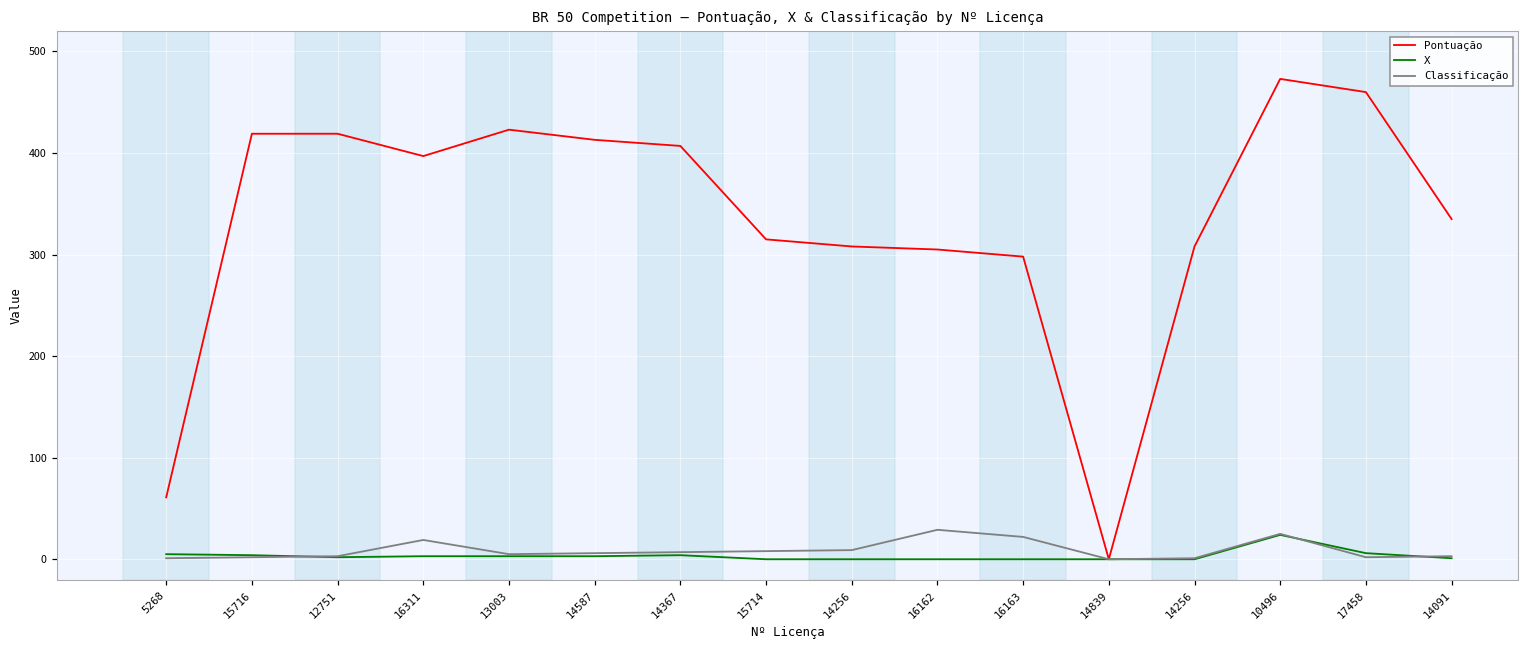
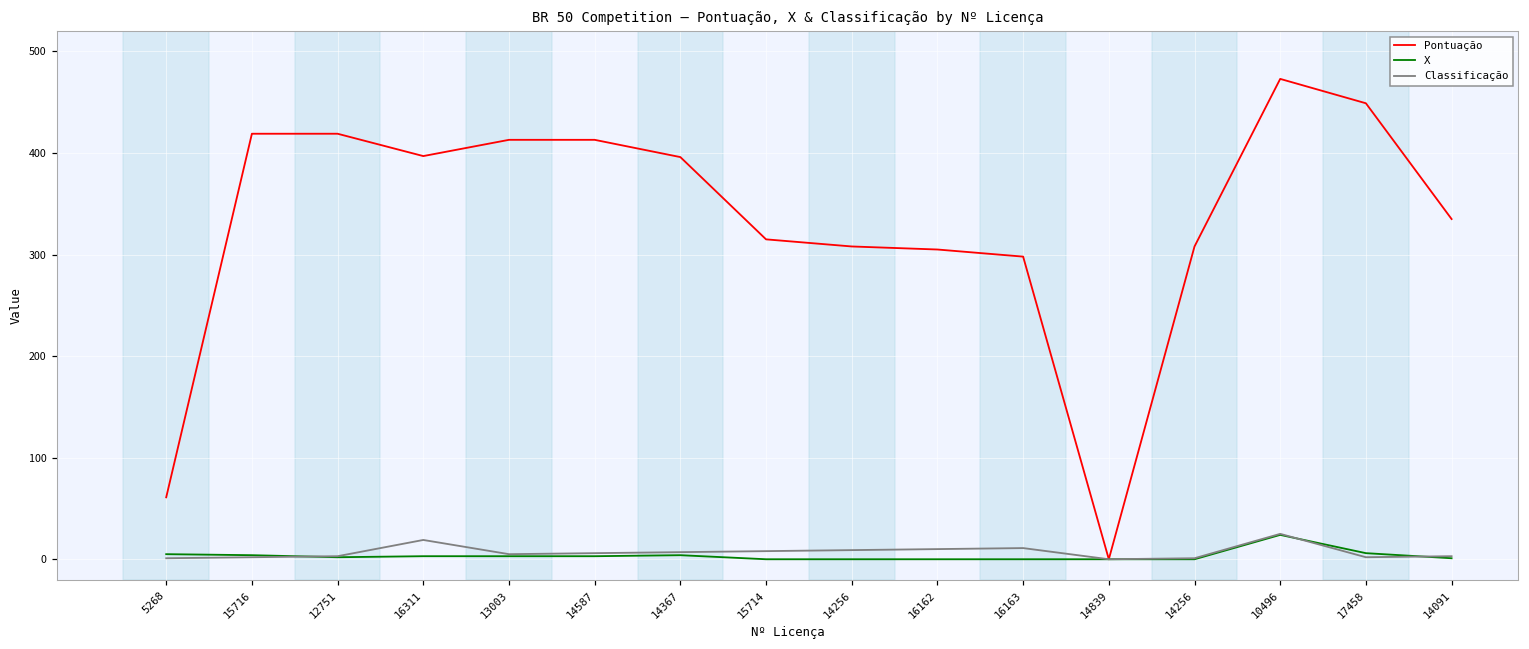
  {
    "Pontuação": {
      "5268": 60,
      "15716": 420,
      "12751": 420,
      "16311": 400,
-     "13003": 420,
+     "13003": 410,
      "14587": 410,
-     "14367": 410,
+     "14367": 400,
      "15714": 320,
      "16162": 310,
      "16163": 300,
      "10496": 470,
-     "17458": 460,
+     "17458": 450,
      "14091": 340
    },
    "X": {
      "5268": 10,
      "16311": 0,
      "14587": 0,
      "14367": 0,
      "15714": 0,
      "16162": 0,
      "16163": 0,
      "17458": 10
    },
    "Classificação": {
      "5268": 0,
      "16311": 20,
      "14587": 10,
      "14367": 10,
      "15714": 10,
-     "16162": 30,
-     "16163": 20,
+     "16162": 10,
+     "16163": 10,
      "17458": 0
    }
  }
